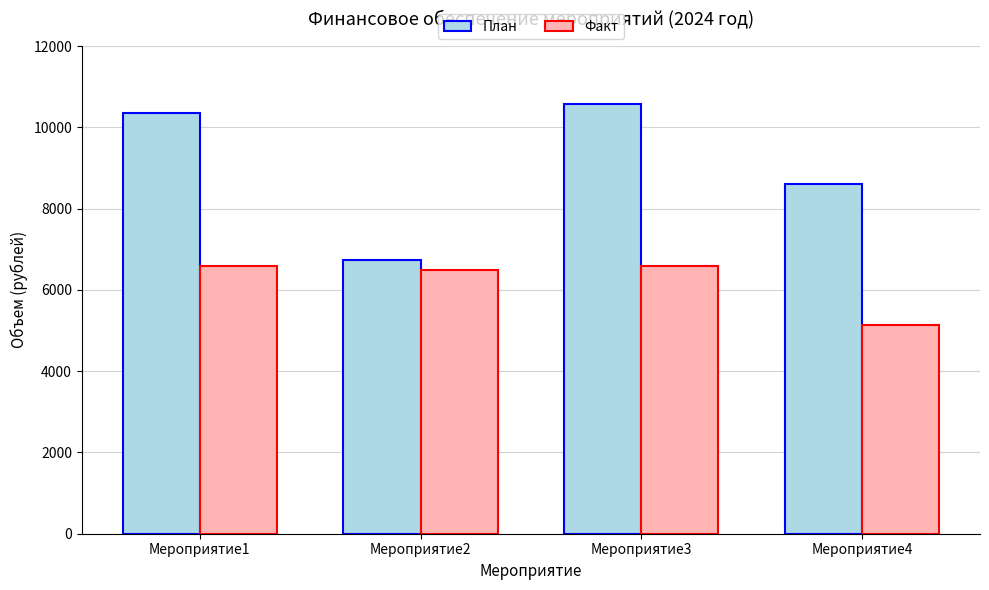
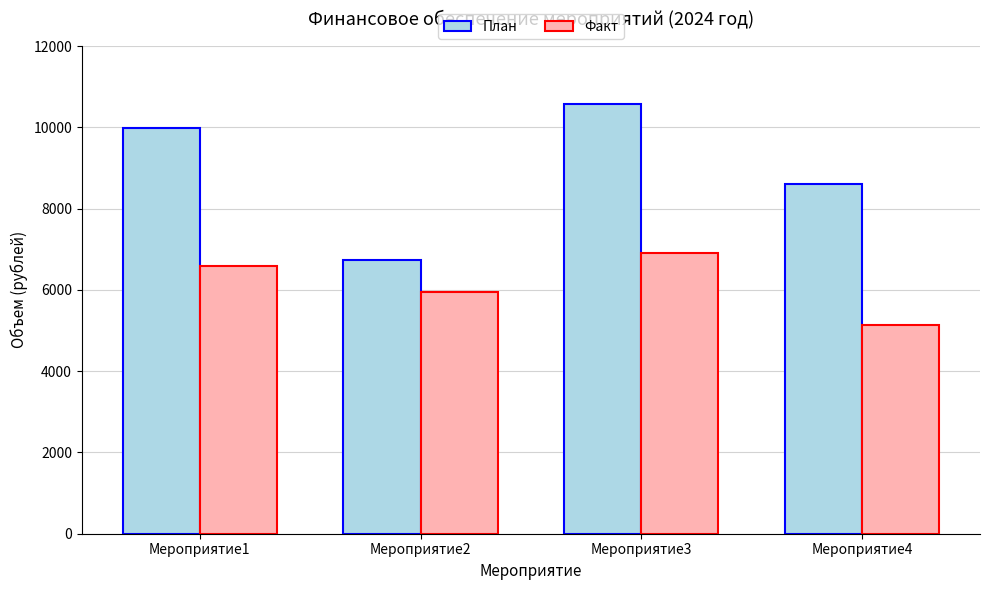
  {
    "План": {
-     "Мероприятие1": 10300,
+     "Мероприятие1": 10000,
      "Мероприятие2": 6700,
      "Мероприятие3": 10600,
      "Мероприятие4": 8600
    },
    "Факт": {
      "Мероприятие1": 6600,
-     "Мероприятие2": 6500,
-     "Мероприятие3": 6600,
+     "Мероприятие2": 5900,
+     "Мероприятие3": 6900,
      "Мероприятие4": 5100
    }
  }
